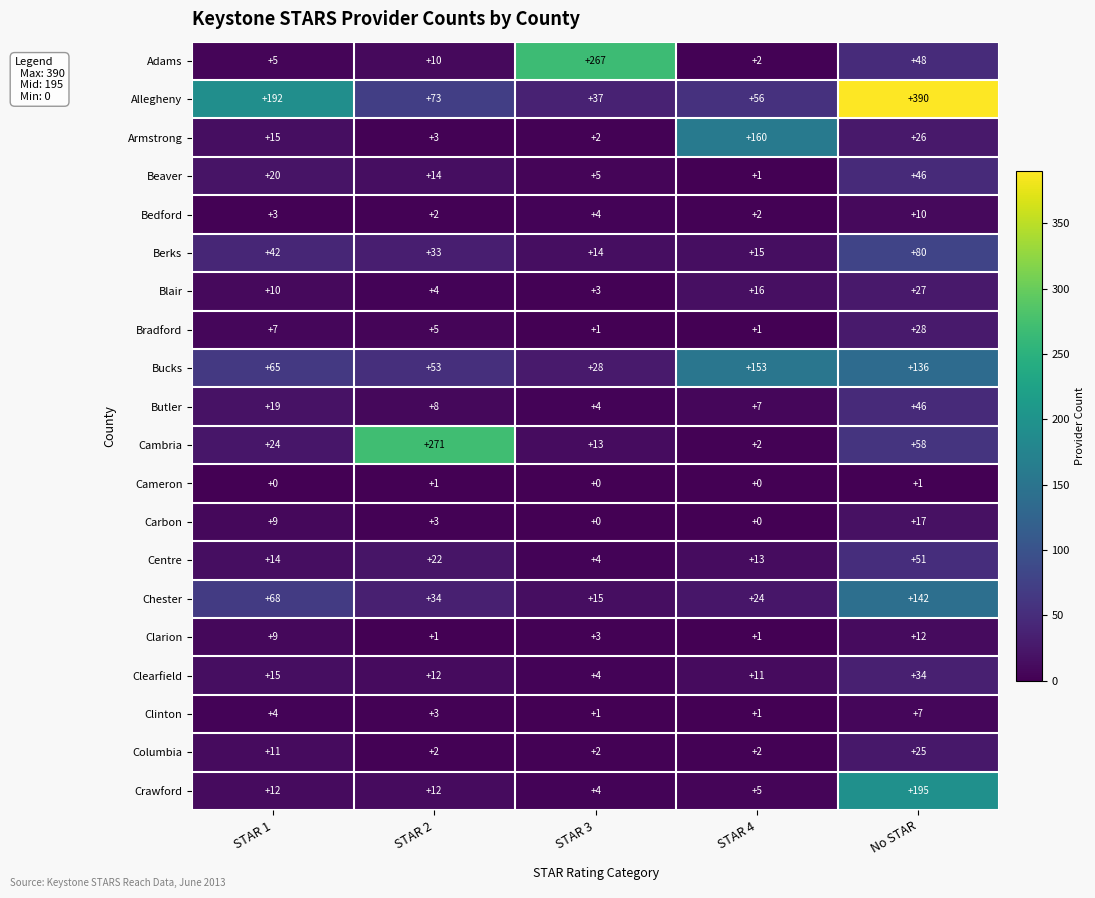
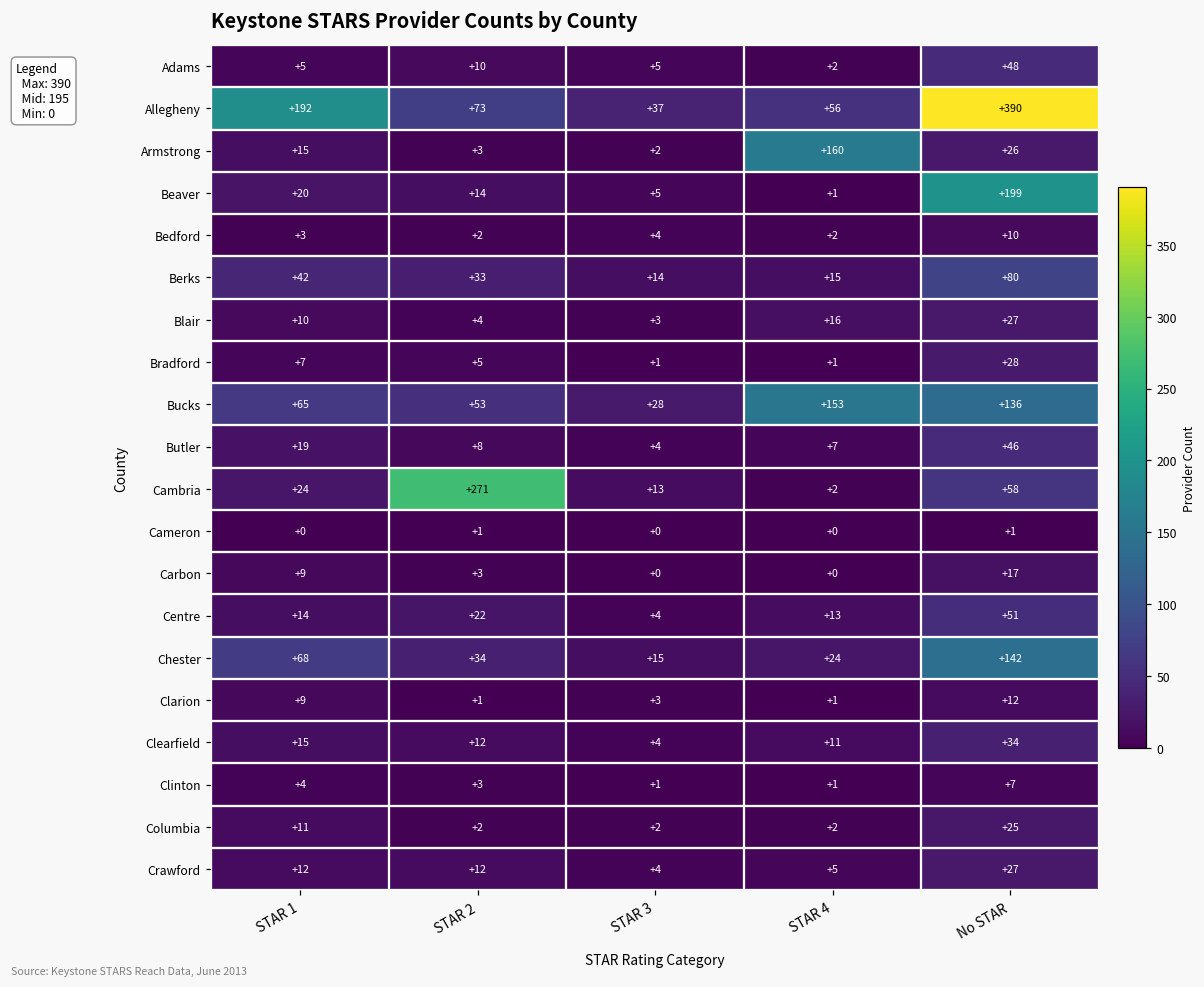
  {
    "Adams": {
      "STAR 1": "+5",
      "STAR 2": "+10",
-     "STAR 3": "+267",
+     "STAR 3": "+5",
      "STAR 4": "+2",
      "No STAR": "+48"
    },
    "Allegheny": {
      "STAR 1": "+192",
      "STAR 2": "+73",
      "STAR 3": "+37",
      "STAR 4": "+56",
      "No STAR": "+390"
    },
    "Armstrong": {
      "STAR 1": "+15",
      "STAR 2": "+3",
      "STAR 3": "+2",
      "STAR 4": "+160",
      "No STAR": "+26"
    },
    "Beaver": {
      "STAR 1": "+20",
      "STAR 2": "+14",
      "STAR 3": "+5",
      "STAR 4": "+1",
-     "No STAR": "+46"
+     "No STAR": "+199"
    },
    "Bedford": {
      "STAR 1": "+3",
      "STAR 2": "+2",
      "STAR 3": "+4",
      "STAR 4": "+2",
      "No STAR": "+10"
    },
    "Berks": {
      "STAR 1": "+42",
      "STAR 2": "+33",
      "STAR 3": "+14",
      "STAR 4": "+15",
      "No STAR": "+80"
    },
    "Blair": {
      "STAR 1": "+10",
      "STAR 2": "+4",
      "STAR 3": "+3",
      "STAR 4": "+16",
      "No STAR": "+27"
    },
    "Bradford": {
      "STAR 1": "+7",
      "STAR 2": "+5",
      "STAR 3": "+1",
      "STAR 4": "+1",
      "No STAR": "+28"
    },
    "Bucks": {
      "STAR 1": "+65",
      "STAR 2": "+53",
      "STAR 3": "+28",
      "STAR 4": "+153",
      "No STAR": "+136"
    },
    "Butler": {
      "STAR 1": "+19",
      "STAR 2": "+8",
      "STAR 3": "+4",
      "STAR 4": "+7",
      "No STAR": "+46"
    },
    "Cambria": {
      "STAR 1": "+24",
      "STAR 2": "+271",
      "STAR 3": "+13",
      "STAR 4": "+2",
      "No STAR": "+58"
    },
    "Cameron": {
      "STAR 1": "+0",
      "STAR 2": "+1",
      "STAR 3": "+0",
      "STAR 4": "+0",
      "No STAR": "+1"
    },
    "Carbon": {
      "STAR 1": "+9",
      "STAR 2": "+3",
      "STAR 3": "+0",
      "STAR 4": "+0",
      "No STAR": "+17"
    },
    "Centre": {
      "STAR 1": "+14",
      "STAR 2": "+22",
      "STAR 3": "+4",
      "STAR 4": "+13",
      "No STAR": "+51"
    },
    "Chester": {
      "STAR 1": "+68",
      "STAR 2": "+34",
      "STAR 3": "+15",
      "STAR 4": "+24",
      "No STAR": "+142"
    },
    "Clarion": {
      "STAR 1": "+9",
      "STAR 2": "+1",
      "STAR 3": "+3",
      "STAR 4": "+1",
      "No STAR": "+12"
    },
    "Clearfield": {
      "STAR 1": "+15",
      "STAR 2": "+12",
      "STAR 3": "+4",
      "STAR 4": "+11",
      "No STAR": "+34"
    },
    "Clinton": {
      "STAR 1": "+4",
      "STAR 2": "+3",
      "STAR 3": "+1",
      "STAR 4": "+1",
      "No STAR": "+7"
    },
    "Columbia": {
      "STAR 1": "+11",
      "STAR 2": "+2",
      "STAR 3": "+2",
      "STAR 4": "+2",
      "No STAR": "+25"
    },
    "Crawford": {
      "STAR 1": "+12",
      "STAR 2": "+12",
      "STAR 3": "+4",
      "STAR 4": "+5",
-     "No STAR": "+195"
+     "No STAR": "+27"
    }
  }
